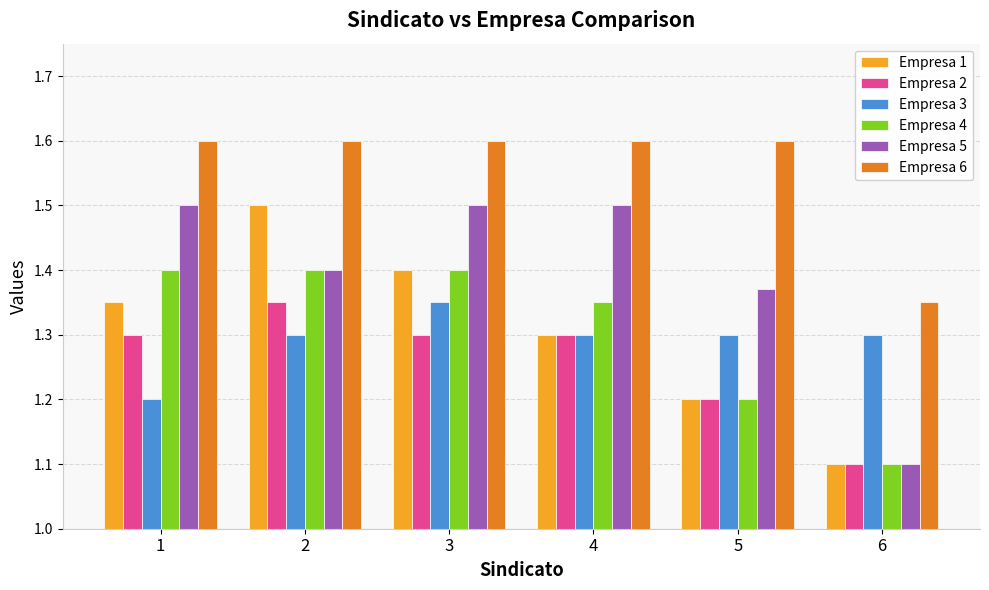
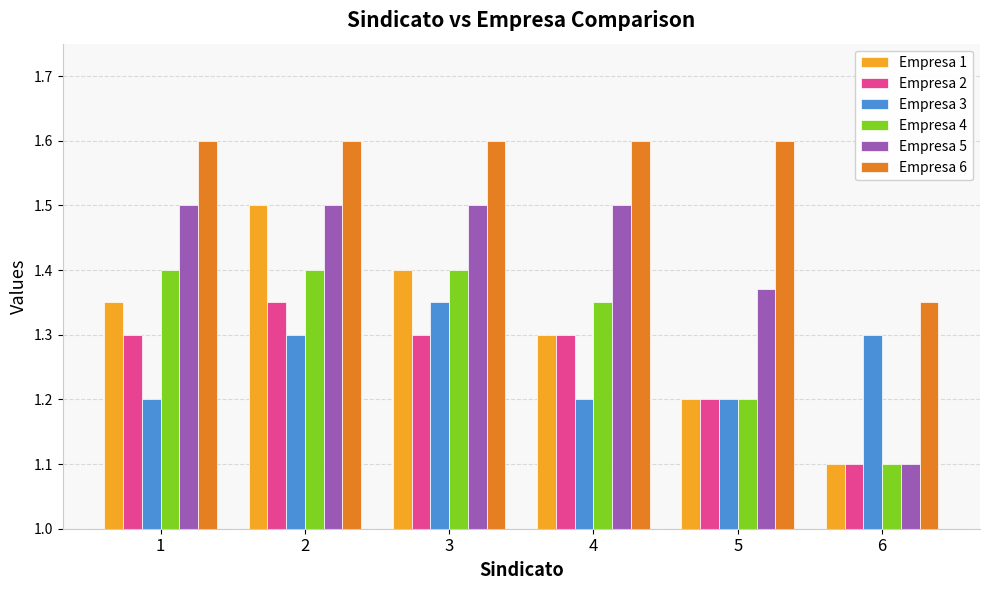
  {
    "Empresa 2": {
      "1": 1.3,
      "2": 1.35,
      "3": 1.3,
      "4": 1.3,
      "5": 1.2,
      "6": 1.1
    },
    "Empresa 3": {
      "1": 1.2,
      "2": 1.3,
      "3": 1.35,
-     "4": 1.3,
-     "5": 1.3,
+     "4": 1.2,
+     "5": 1.2,
      "6": 1.3
    },
    "Empresa 4": {
      "1": 1.4,
      "2": 1.4,
      "3": 1.4,
      "4": 1.35,
      "5": 1.2,
      "6": 1.1
    },
    "Empresa 5": {
      "1": 1.5,
-     "2": 1.4,
+     "2": 1.5,
      "3": 1.5,
      "4": 1.5,
      "5": 1.37,
      "6": 1.1
    }
  }
